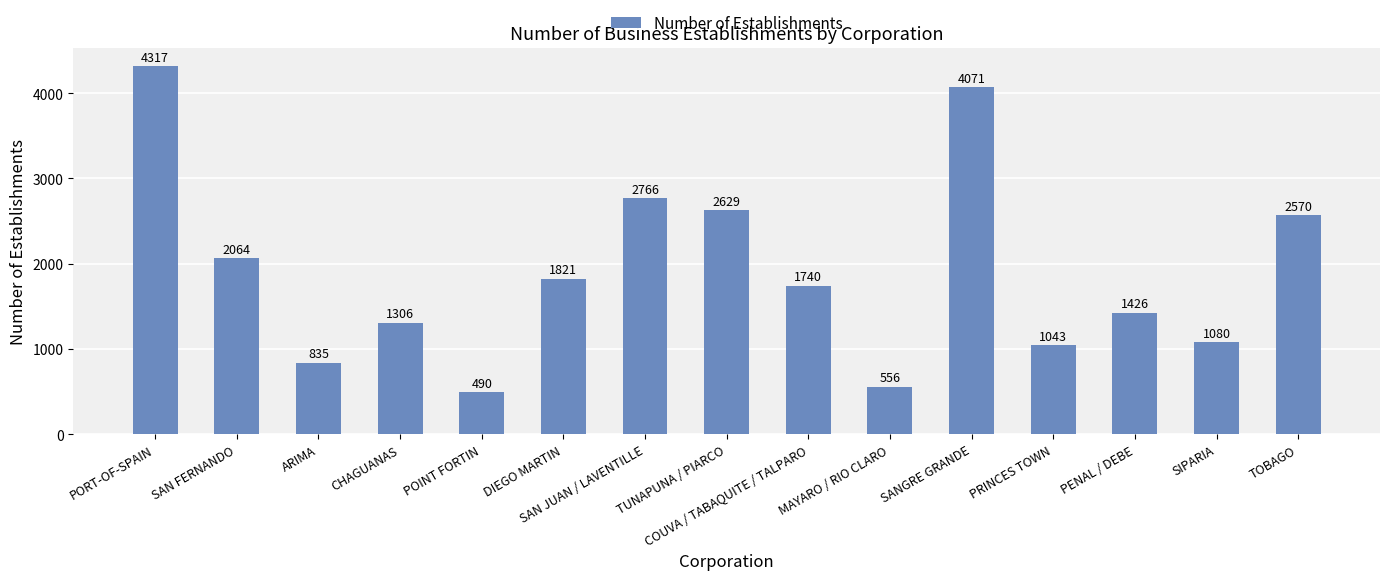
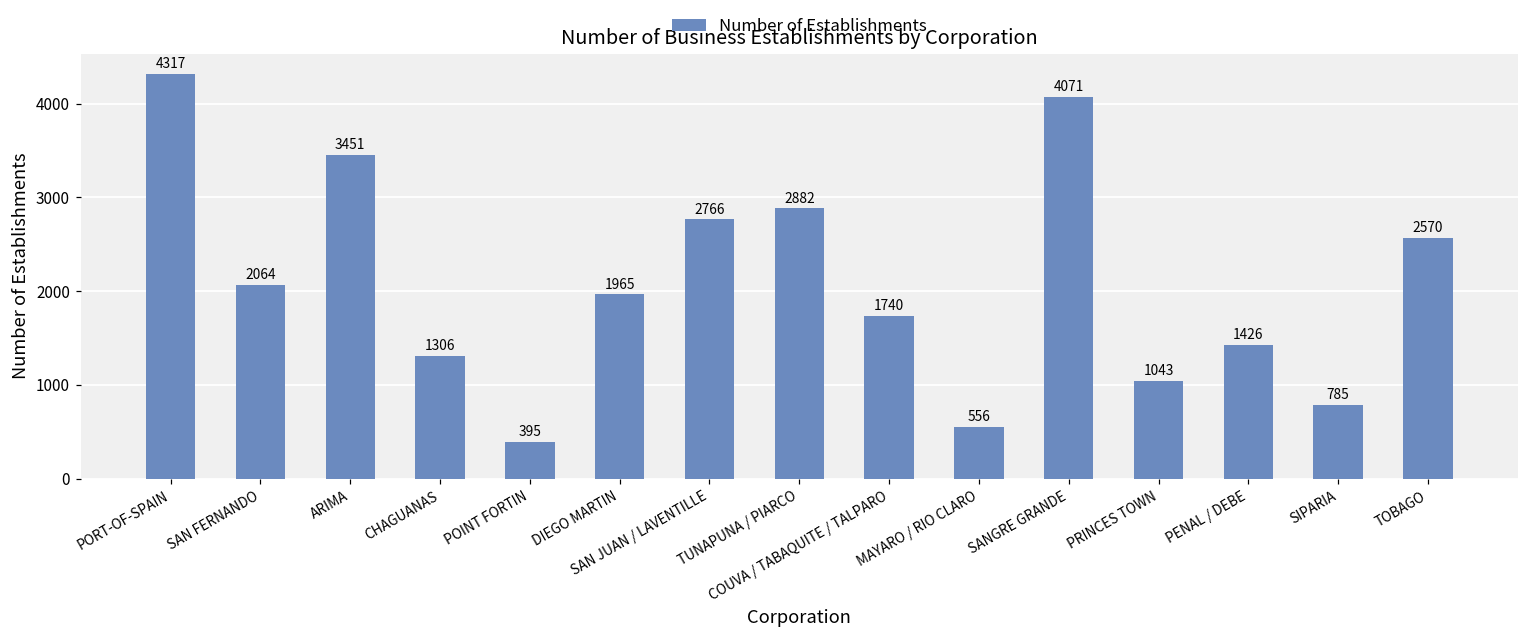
  {
    "PORT-OF-SPAIN": 4317,
    "SAN FERNANDO": 2064,
-   "ARIMA": 835,
+   "ARIMA": 3451,
    "CHAGUANAS": 1306,
-   "POINT FORTIN": 490,
-   "DIEGO MARTIN": 1821,
+   "POINT FORTIN": 395,
+   "DIEGO MARTIN": 1965,
    "SAN JUAN / LAVENTILLE": 2766,
-   "TUNAPUNA / PIARCO": 2629,
+   "TUNAPUNA / PIARCO": 2882,
    "COUVA / TABAQUITE / TALPARO": 1740,
    "MAYARO / RIO CLARO": 556,
    "SANGRE GRANDE": 4071,
    "PRINCES TOWN": 1043,
    "PENAL / DEBE": 1426,
-   "SIPARIA": 1080,
+   "SIPARIA": 785,
    "TOBAGO": 2570
  }
